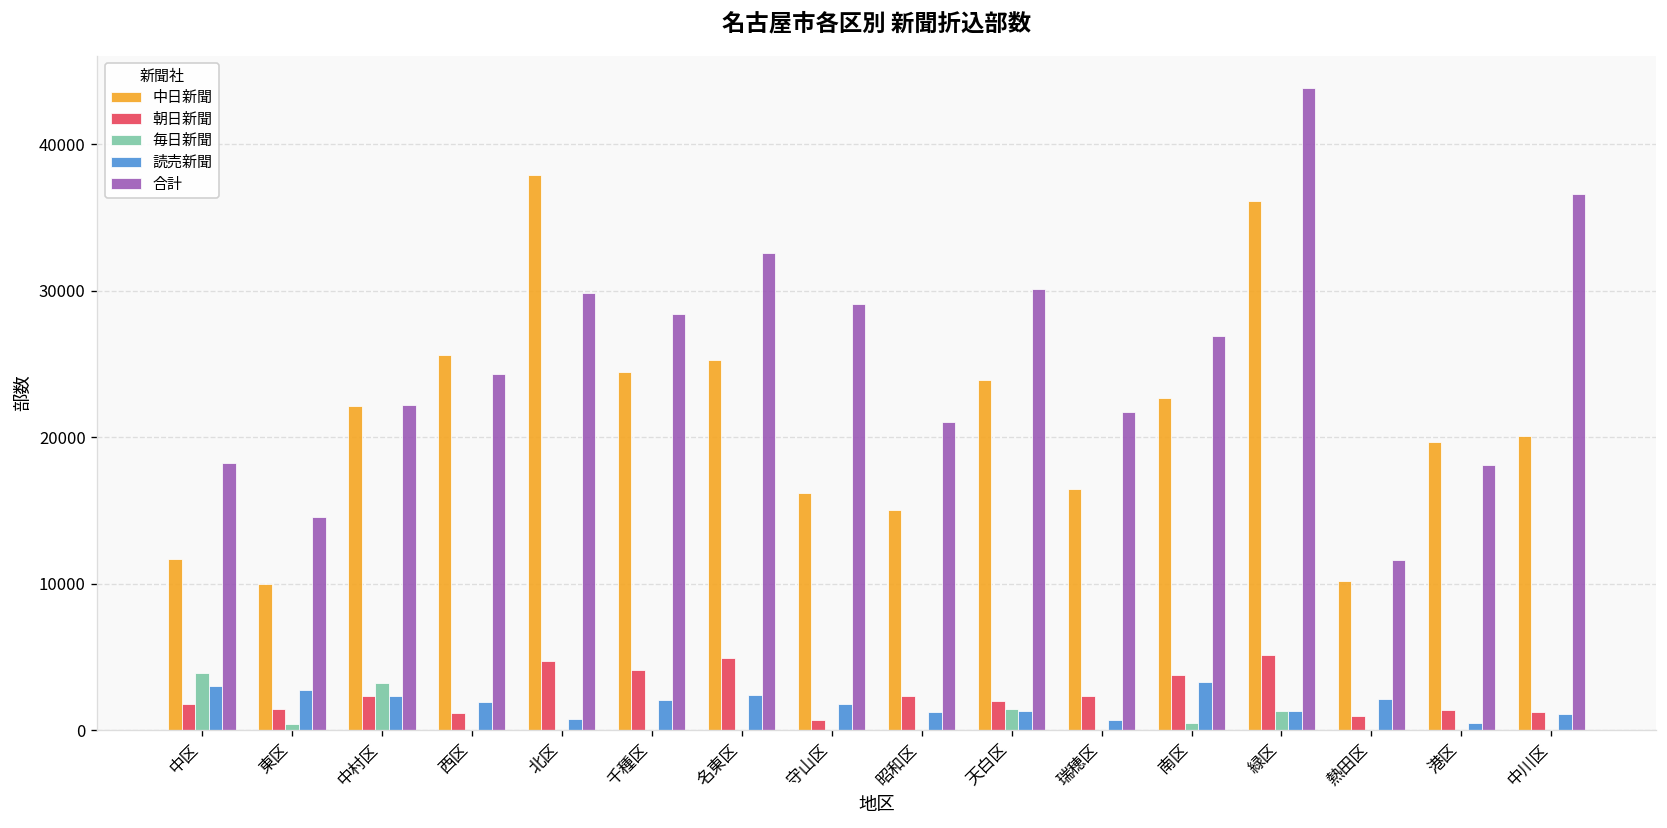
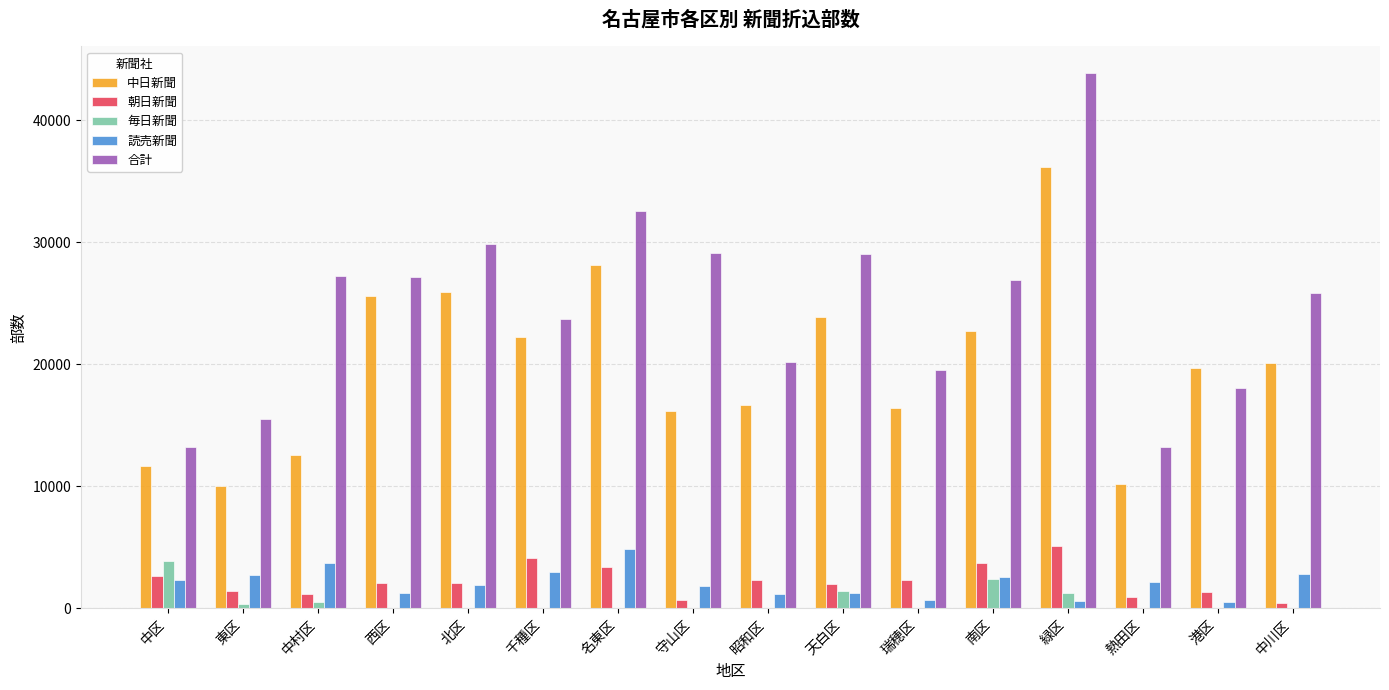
  {
    "中日新聞": {
      "中区": 11700,
      "東区": 10000,
-     "中村区": 22100,
+     "中村区": 12500,
      "西区": 25600,
-     "北区": 37900,
-     "千種区": 24400,
-     "名東区": 25300,
+     "北区": 25900,
+     "千種区": 22300,
+     "名東区": 28100,
      "守山区": 16200,
-     "昭和区": 15100,
+     "昭和区": 16700,
      "天白区": 23900,
      "瑞穂区": 16500,
      "南区": 22700,
      "緑区": 36200,
      "熱田区": 10200,
      "港区": 19700,
      "中川区": 20100
    },
    "朝日新聞": {
-     "中区": 1800,
+     "中区": 2700,
      "東区": 1500,
-     "中村区": 2300,
-     "西区": 1200,
-     "北区": 4700,
+     "中村区": 1200,
+     "西区": 2100,
+     "北区": 2100,
      "千種区": 4100,
-     "名東区": 4900,
+     "名東区": 3400,
      "守山区": 700,
      "昭和区": 2300,
      "天白区": 2000,
      "瑞穂区": 2400,
      "南区": 3800,
      "緑区": 5100,
      "熱田区": 1000,
      "港区": 1400,
-     "中川区": 1200
+     "中川区": 400
    },
    "毎日新聞": {
      "中区": 3900,
      "東区": 400,
-     "中村区": 3200,
+     "中村区": 500,
      "西区": 0,
      "北区": 0,
      "千種区": 0,
      "名東区": 0,
      "守山区": 0,
      "昭和区": 0,
      "天白区": 1400,
      "瑞穂区": 0,
-     "南区": 500,
+     "南区": 2400,
      "緑区": 1300,
      "熱田区": 0,
      "港区": 0,
      "中川区": 0
    },
    "読売新聞": {
-     "中区": 3000,
+     "中区": 2400,
      "東区": 2700,
-     "中村区": 2400,
-     "西区": 2000,
-     "北区": 800,
-     "千種区": 2100,
-     "名東区": 2400,
+     "中村区": 3800,
+     "西区": 1200,
+     "北区": 1900,
+     "千種区": 3000,
+     "名東区": 4900,
      "守山区": 1800,
      "昭和区": 1200,
      "天白区": 1300,
      "瑞穂区": 700,
-     "南区": 3300,
-     "緑区": 1300,
+     "南区": 2600,
+     "緑区": 600,
      "熱田区": 2200,
      "港区": 500,
-     "中川区": 1100
+     "中川区": 2900
    },
    "合計": {
-     "中区": 18300,
-     "東区": 14600,
-     "中村区": 22200,
-     "西区": 24300,
+     "中区": 13300,
+     "東区": 15500,
+     "中村区": 27300,
+     "西区": 27200,
      "北区": 29900,
-     "千種区": 28400,
+     "千種区": 23700,
      "名東区": 32600,
      "守山区": 29100,
-     "昭和区": 21000,
-     "天白区": 30100,
-     "瑞穂区": 21700,
+     "昭和区": 20200,
+     "天白区": 29000,
+     "瑞穂区": 19500,
      "南区": 26900,
      "緑区": 43900,
-     "熱田区": 11600,
+     "熱田区": 13300,
      "港区": 18100,
-     "中川区": 36600
+     "中川区": 25900
    }
  }
